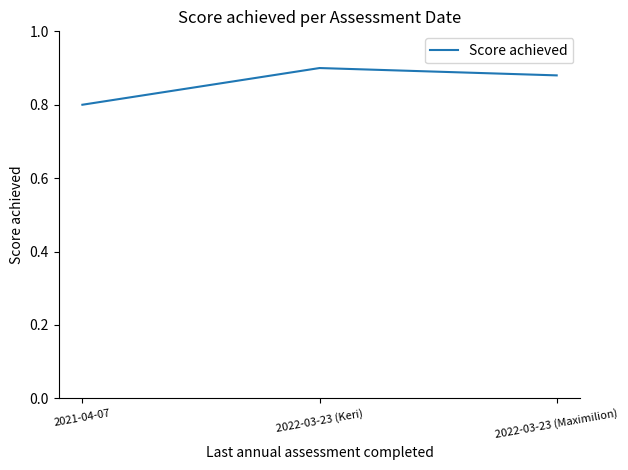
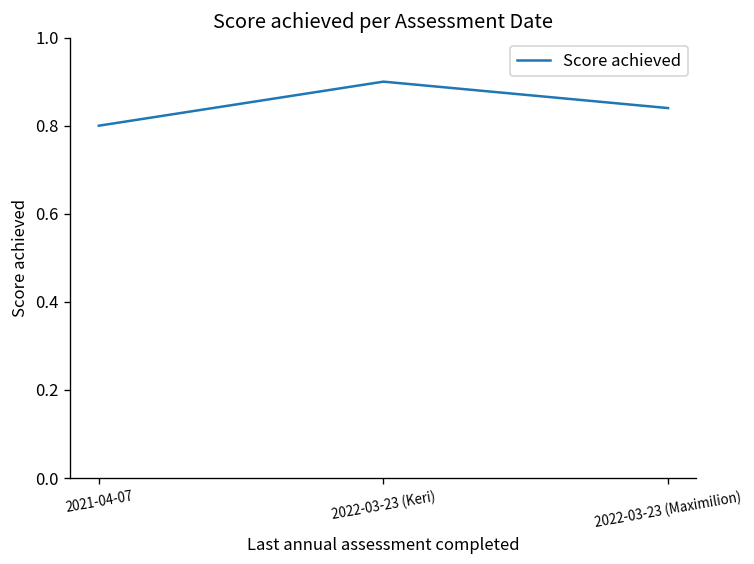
  {
    "2021-04-07": 0.80,
    "2022-03-23 (Keri)": 0.90,
-   "2022-03-23 (Maximilion)": 0.88
+   "2022-03-23 (Maximilion)": 0.84
  }
